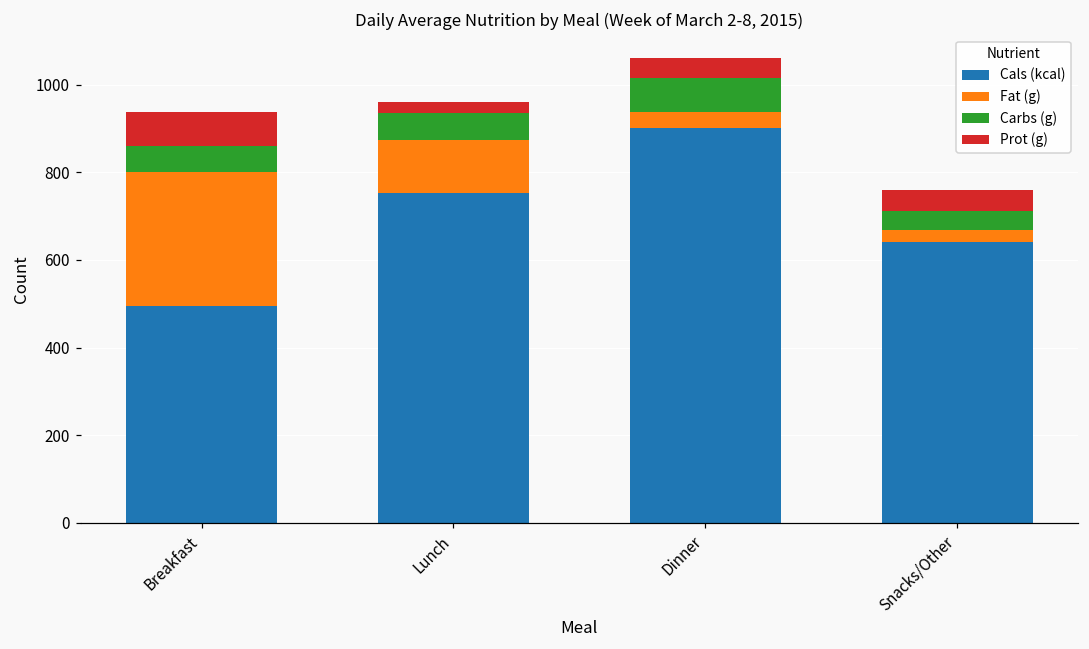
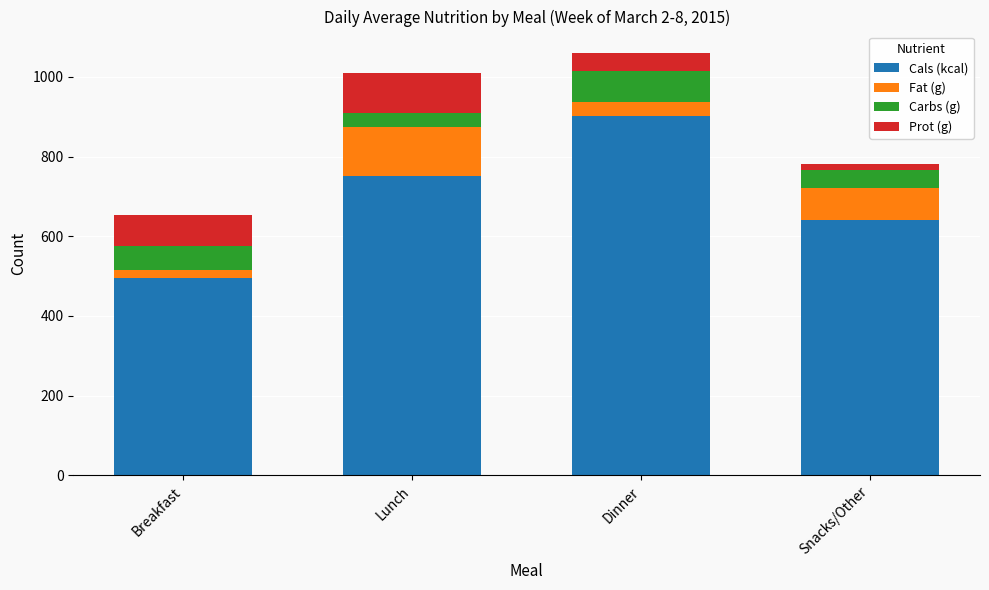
  {
    "Cals (kcal)": {
      "Breakfast": 500,
      "Lunch": 750,
      "Dinner": 900,
      "Snacks/Other": 640
    },
    "Fat (g)": {
-     "Breakfast": 310,
+     "Breakfast": 20,
      "Lunch": 120,
      "Dinner": 40,
-     "Snacks/Other": 30
+     "Snacks/Other": 80
    },
    "Carbs (g)": {
      "Breakfast": 60,
-     "Lunch": 60,
+     "Lunch": 40,
      "Dinner": 80,
      "Snacks/Other": 40
    },
    "Prot (g)": {
      "Breakfast": 80,
-     "Lunch": 30,
+     "Lunch": 100,
      "Dinner": 50,
-     "Snacks/Other": 50
+     "Snacks/Other": 10
    }
  }
